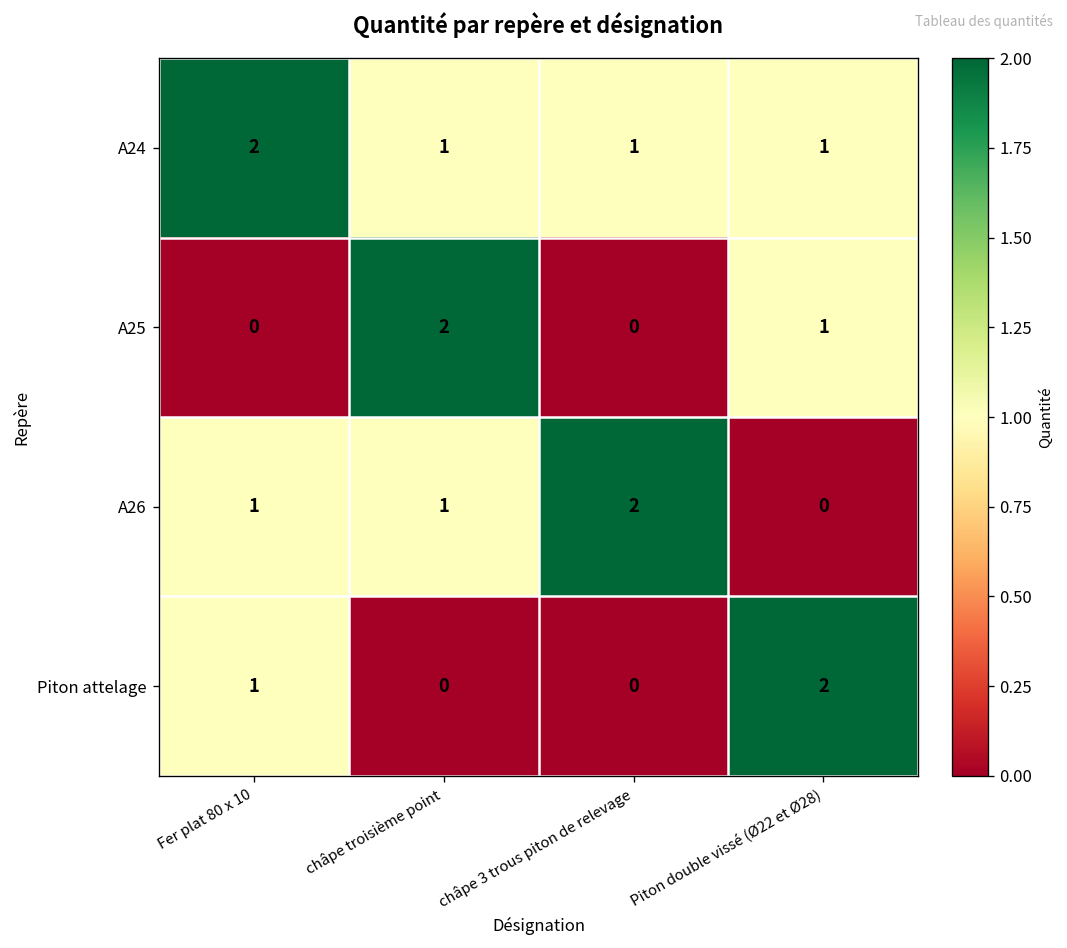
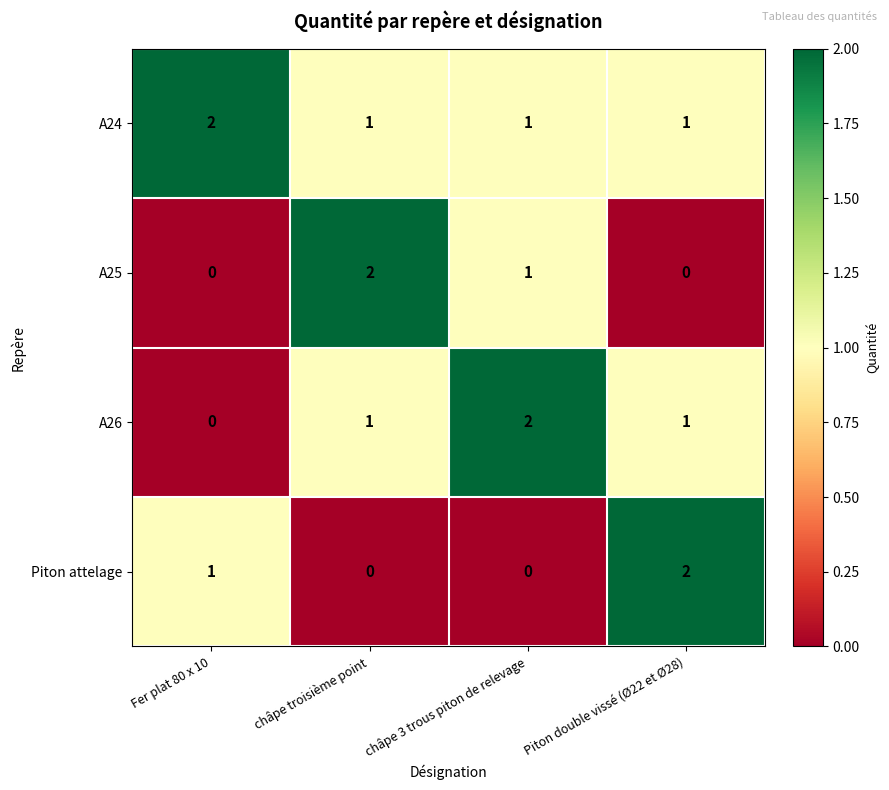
  {
    "A24": {
      "Fer plat 80 x 10": 2,
      "châpe troisième point": 1,
      "châpe 3 trous piton de relevage": 1,
      "Piton double vissé (Ø22 et Ø28)": 1
    },
    "A25": {
      "Fer plat 80 x 10": 0,
      "châpe troisième point": 2,
-     "châpe 3 trous piton de relevage": 0,
-     "Piton double vissé (Ø22 et Ø28)": 1
+     "châpe 3 trous piton de relevage": 1,
+     "Piton double vissé (Ø22 et Ø28)": 0
    },
    "A26": {
-     "Fer plat 80 x 10": 1,
+     "Fer plat 80 x 10": 0,
      "châpe troisième point": 1,
      "châpe 3 trous piton de relevage": 2,
-     "Piton double vissé (Ø22 et Ø28)": 0
+     "Piton double vissé (Ø22 et Ø28)": 1
    },
    "Piton attelage": {
      "Fer plat 80 x 10": 1,
      "châpe troisième point": 0,
      "châpe 3 trous piton de relevage": 0,
      "Piton double vissé (Ø22 et Ø28)": 2
    }
  }
